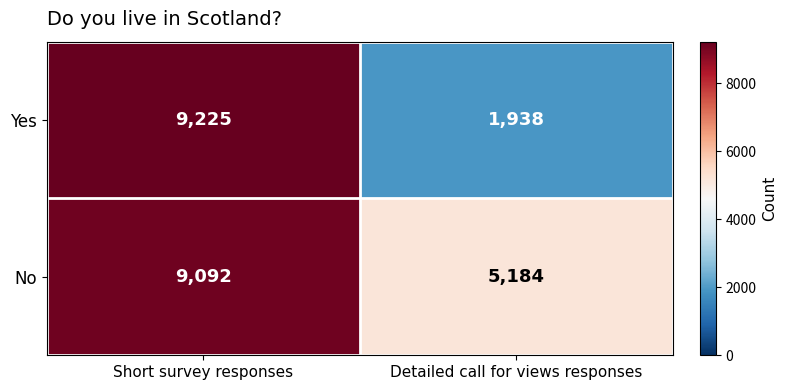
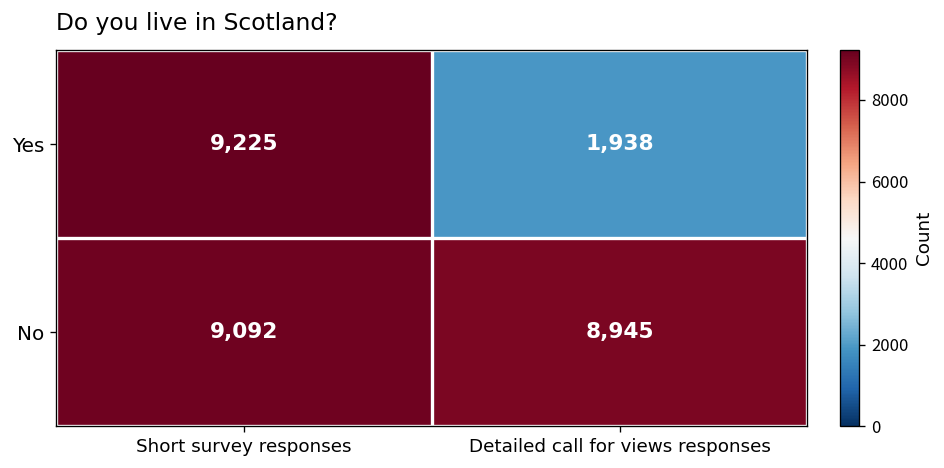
  {
    "Yes": {
      "Short survey responses": "9,225",
      "Detailed call for views responses": "1,938"
    },
    "No": {
      "Short survey responses": "9,092",
-     "Detailed call for views responses": "5,184"
+     "Detailed call for views responses": "8,945"
    }
  }
